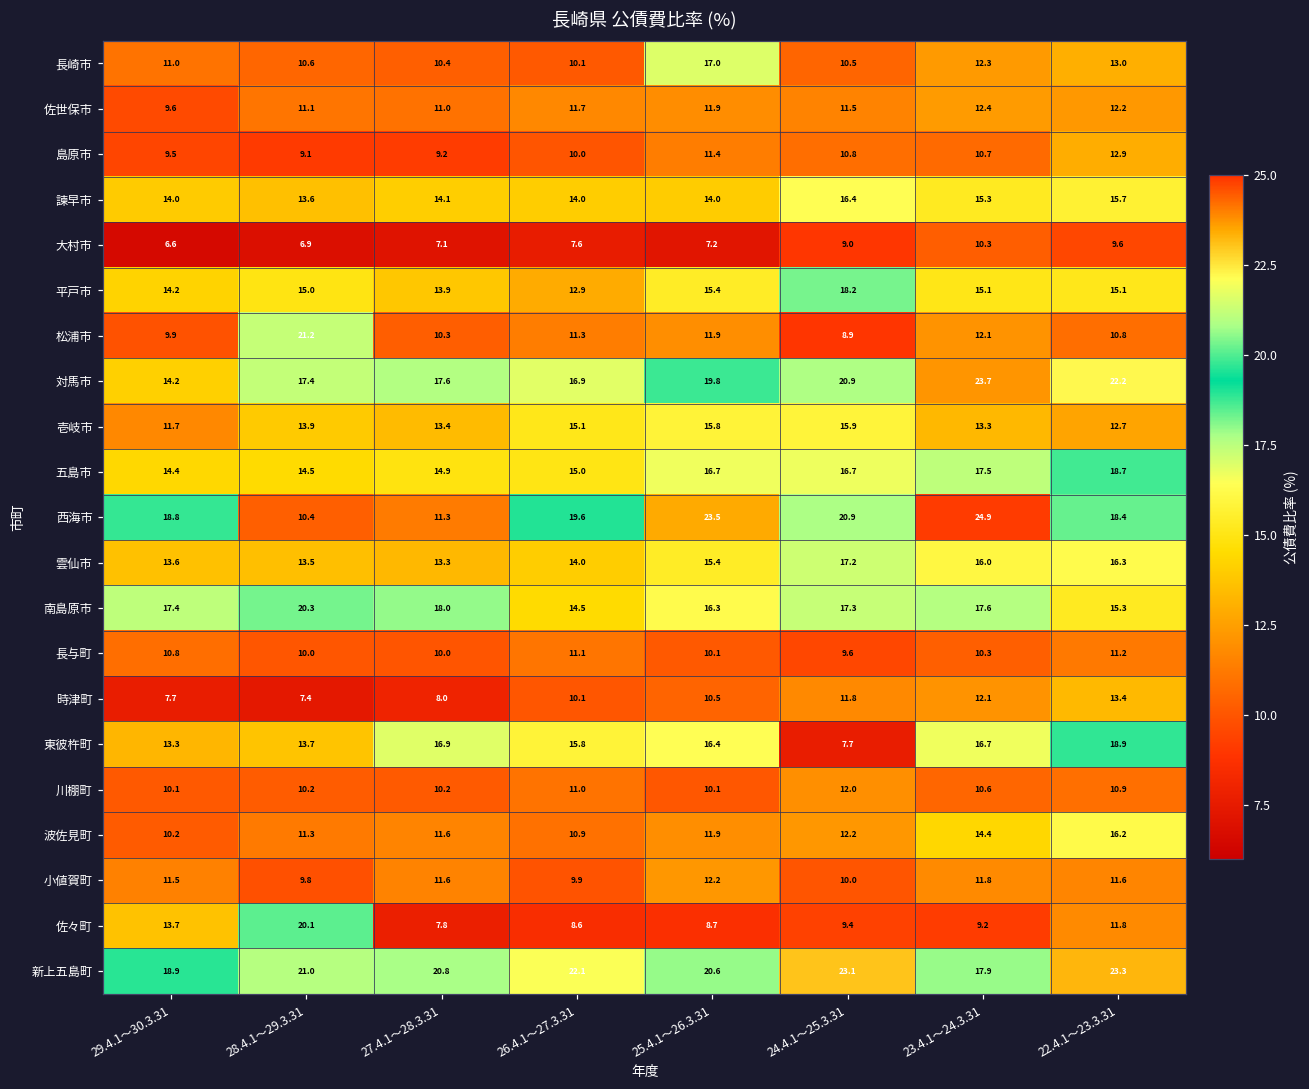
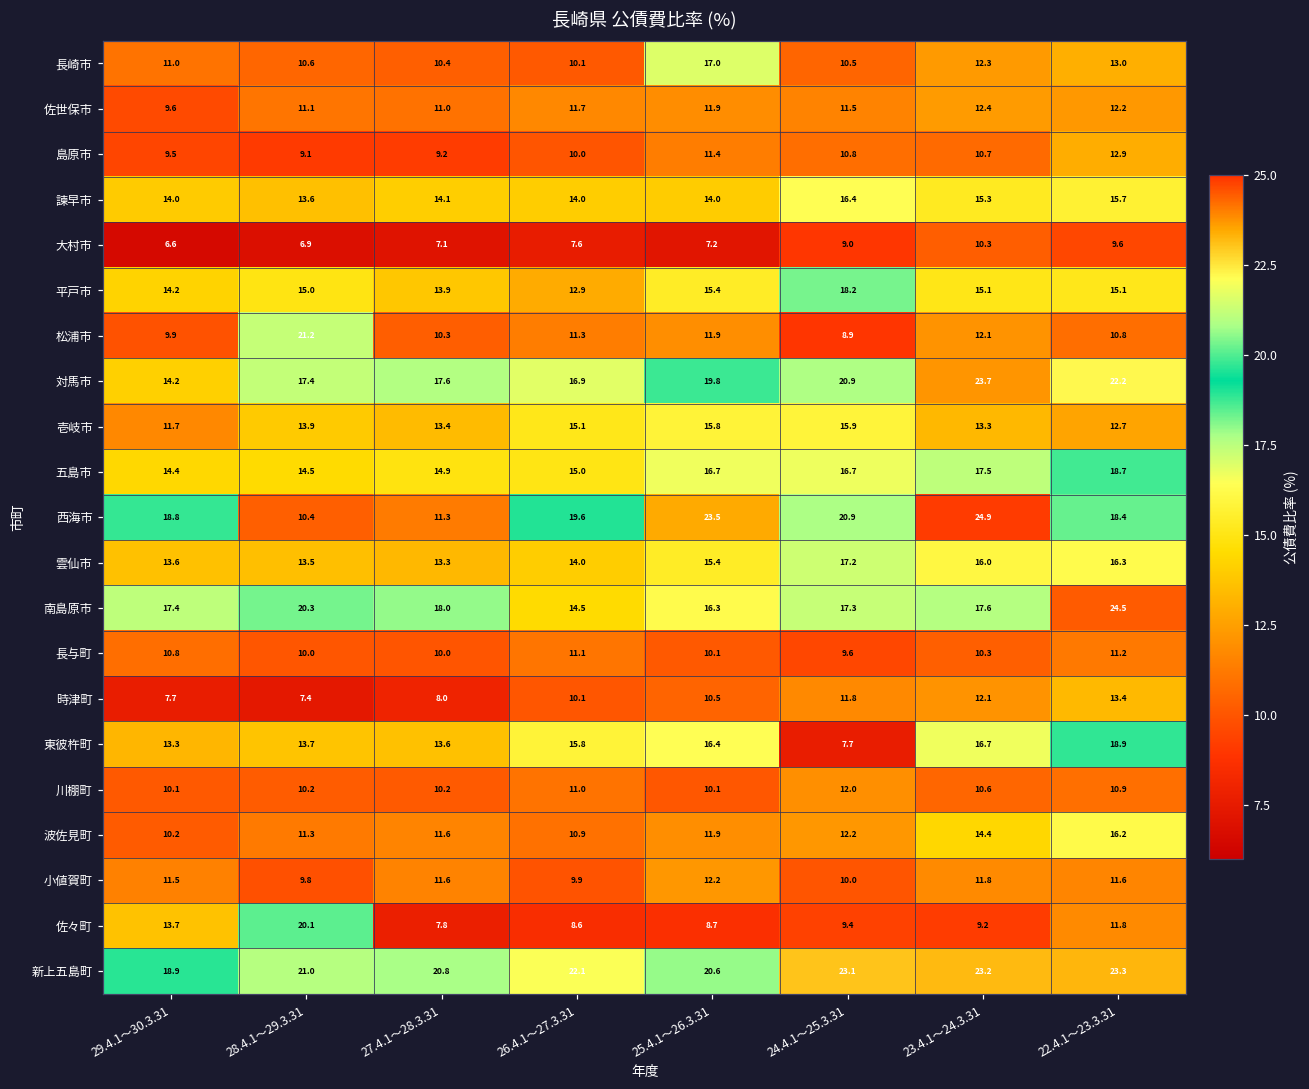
  {
    "長崎市": {
      "29.4.1～30.3.31": 11.0,
      "28.4.1～29.3.31": 10.6,
      "27.4.1～28.3.31": 10.4,
      "26.4.1～27.3.31": 10.1,
      "25.4.1～26.3.31": 17.0,
      "24.4.1～25.3.31": 10.5,
      "23.4.1～24.3.31": 12.3,
      "22.4.1～23.3.31": 13.0
    },
    "佐世保市": {
      "29.4.1～30.3.31": 9.6,
      "28.4.1～29.3.31": 11.1,
      "27.4.1～28.3.31": 11.0,
      "26.4.1～27.3.31": 11.7,
      "25.4.1～26.3.31": 11.9,
      "24.4.1～25.3.31": 11.5,
      "23.4.1～24.3.31": 12.4,
      "22.4.1～23.3.31": 12.2
    },
    "島原市": {
      "29.4.1～30.3.31": 9.5,
      "28.4.1～29.3.31": 9.1,
      "27.4.1～28.3.31": 9.2,
      "26.4.1～27.3.31": 10.0,
      "25.4.1～26.3.31": 11.4,
      "24.4.1～25.3.31": 10.8,
      "23.4.1～24.3.31": 10.7,
      "22.4.1～23.3.31": 12.9
    },
    "諫早市": {
      "29.4.1～30.3.31": 14.0,
      "28.4.1～29.3.31": 13.6,
      "27.4.1～28.3.31": 14.1,
      "26.4.1～27.3.31": 14.0,
      "25.4.1～26.3.31": 14.0,
      "24.4.1～25.3.31": 16.4,
      "23.4.1～24.3.31": 15.3,
      "22.4.1～23.3.31": 15.7
    },
    "大村市": {
      "29.4.1～30.3.31": 6.6,
      "28.4.1～29.3.31": 6.9,
      "27.4.1～28.3.31": 7.1,
      "26.4.1～27.3.31": 7.6,
      "25.4.1～26.3.31": 7.2,
      "24.4.1～25.3.31": 9.0,
      "23.4.1～24.3.31": 10.3,
      "22.4.1～23.3.31": 9.6
    },
    "平戸市": {
      "29.4.1～30.3.31": 14.2,
      "28.4.1～29.3.31": 15.0,
      "27.4.1～28.3.31": 13.9,
      "26.4.1～27.3.31": 12.9,
      "25.4.1～26.3.31": 15.4,
      "24.4.1～25.3.31": 18.2,
      "23.4.1～24.3.31": 15.1,
      "22.4.1～23.3.31": 15.1
    },
    "松浦市": {
      "29.4.1～30.3.31": 9.9,
      "28.4.1～29.3.31": 21.2,
      "27.4.1～28.3.31": 10.3,
      "26.4.1～27.3.31": 11.3,
      "25.4.1～26.3.31": 11.9,
      "24.4.1～25.3.31": 8.9,
      "23.4.1～24.3.31": 12.1,
      "22.4.1～23.3.31": 10.8
    },
    "対馬市": {
      "29.4.1～30.3.31": 14.2,
      "28.4.1～29.3.31": 17.4,
      "27.4.1～28.3.31": 17.6,
      "26.4.1～27.3.31": 16.9,
      "25.4.1～26.3.31": 19.8,
      "24.4.1～25.3.31": 20.9,
      "23.4.1～24.3.31": 23.7,
      "22.4.1～23.3.31": 22.2
    },
    "壱岐市": {
      "29.4.1～30.3.31": 11.7,
      "28.4.1～29.3.31": 13.9,
      "27.4.1～28.3.31": 13.4,
      "26.4.1～27.3.31": 15.1,
      "25.4.1～26.3.31": 15.8,
      "24.4.1～25.3.31": 15.9,
      "23.4.1～24.3.31": 13.3,
      "22.4.1～23.3.31": 12.7
    },
    "五島市": {
      "29.4.1～30.3.31": 14.4,
      "28.4.1～29.3.31": 14.5,
      "27.4.1～28.3.31": 14.9,
      "26.4.1～27.3.31": 15.0,
      "25.4.1～26.3.31": 16.7,
      "24.4.1～25.3.31": 16.7,
      "23.4.1～24.3.31": 17.5,
      "22.4.1～23.3.31": 18.7
    },
    "西海市": {
      "29.4.1～30.3.31": 18.8,
      "28.4.1～29.3.31": 10.4,
      "27.4.1～28.3.31": 11.3,
      "26.4.1～27.3.31": 19.6,
      "25.4.1～26.3.31": 23.5,
      "24.4.1～25.3.31": 20.9,
      "23.4.1～24.3.31": 24.9,
      "22.4.1～23.3.31": 18.4
    },
    "雲仙市": {
      "29.4.1～30.3.31": 13.6,
      "28.4.1～29.3.31": 13.5,
      "27.4.1～28.3.31": 13.3,
      "26.4.1～27.3.31": 14.0,
      "25.4.1～26.3.31": 15.4,
      "24.4.1～25.3.31": 17.2,
      "23.4.1～24.3.31": 16.0,
      "22.4.1～23.3.31": 16.3
    },
    "南島原市": {
      "29.4.1～30.3.31": 17.4,
      "28.4.1～29.3.31": 20.3,
      "27.4.1～28.3.31": 18.0,
      "26.4.1～27.3.31": 14.5,
      "25.4.1～26.3.31": 16.3,
      "24.4.1～25.3.31": 17.3,
      "23.4.1～24.3.31": 17.6,
-     "22.4.1～23.3.31": 15.3
+     "22.4.1～23.3.31": 24.5
    },
    "長与町": {
      "29.4.1～30.3.31": 10.8,
      "28.4.1～29.3.31": 10.0,
      "27.4.1～28.3.31": 10.0,
      "26.4.1～27.3.31": 11.1,
      "25.4.1～26.3.31": 10.1,
      "24.4.1～25.3.31": 9.6,
      "23.4.1～24.3.31": 10.3,
      "22.4.1～23.3.31": 11.2
    },
    "時津町": {
      "29.4.1～30.3.31": 7.7,
      "28.4.1～29.3.31": 7.4,
      "27.4.1～28.3.31": 8.0,
      "26.4.1～27.3.31": 10.1,
      "25.4.1～26.3.31": 10.5,
      "24.4.1～25.3.31": 11.8,
      "23.4.1～24.3.31": 12.1,
      "22.4.1～23.3.31": 13.4
    },
    "東彼杵町": {
      "29.4.1～30.3.31": 13.3,
      "28.4.1～29.3.31": 13.7,
-     "27.4.1～28.3.31": 16.9,
+     "27.4.1～28.3.31": 13.6,
      "26.4.1～27.3.31": 15.8,
      "25.4.1～26.3.31": 16.4,
      "24.4.1～25.3.31": 7.7,
      "23.4.1～24.3.31": 16.7,
      "22.4.1～23.3.31": 18.9
    },
    "川棚町": {
      "29.4.1～30.3.31": 10.1,
      "28.4.1～29.3.31": 10.2,
      "27.4.1～28.3.31": 10.2,
      "26.4.1～27.3.31": 11.0,
      "25.4.1～26.3.31": 10.1,
      "24.4.1～25.3.31": 12.0,
      "23.4.1～24.3.31": 10.6,
      "22.4.1～23.3.31": 10.9
    },
    "波佐見町": {
      "29.4.1～30.3.31": 10.2,
      "28.4.1～29.3.31": 11.3,
      "27.4.1～28.3.31": 11.6,
      "26.4.1～27.3.31": 10.9,
      "25.4.1～26.3.31": 11.9,
      "24.4.1～25.3.31": 12.2,
      "23.4.1～24.3.31": 14.4,
      "22.4.1～23.3.31": 16.2
    },
    "小値賀町": {
      "29.4.1～30.3.31": 11.5,
      "28.4.1～29.3.31": 9.8,
      "27.4.1～28.3.31": 11.6,
      "26.4.1～27.3.31": 9.9,
      "25.4.1～26.3.31": 12.2,
      "24.4.1～25.3.31": 10.0,
      "23.4.1～24.3.31": 11.8,
      "22.4.1～23.3.31": 11.6
    },
    "佐々町": {
      "29.4.1～30.3.31": 13.7,
      "28.4.1～29.3.31": 20.1,
      "27.4.1～28.3.31": 7.8,
      "26.4.1～27.3.31": 8.6,
      "25.4.1～26.3.31": 8.7,
      "24.4.1～25.3.31": 9.4,
      "23.4.1～24.3.31": 9.2,
      "22.4.1～23.3.31": 11.8
    },
    "新上五島町": {
      "29.4.1～30.3.31": 18.9,
      "28.4.1～29.3.31": 21.0,
      "27.4.1～28.3.31": 20.8,
      "26.4.1～27.3.31": 22.1,
      "25.4.1～26.3.31": 20.6,
      "24.4.1～25.3.31": 23.1,
-     "23.4.1～24.3.31": 17.9,
+     "23.4.1～24.3.31": 23.2,
      "22.4.1～23.3.31": 23.3
    }
  }
